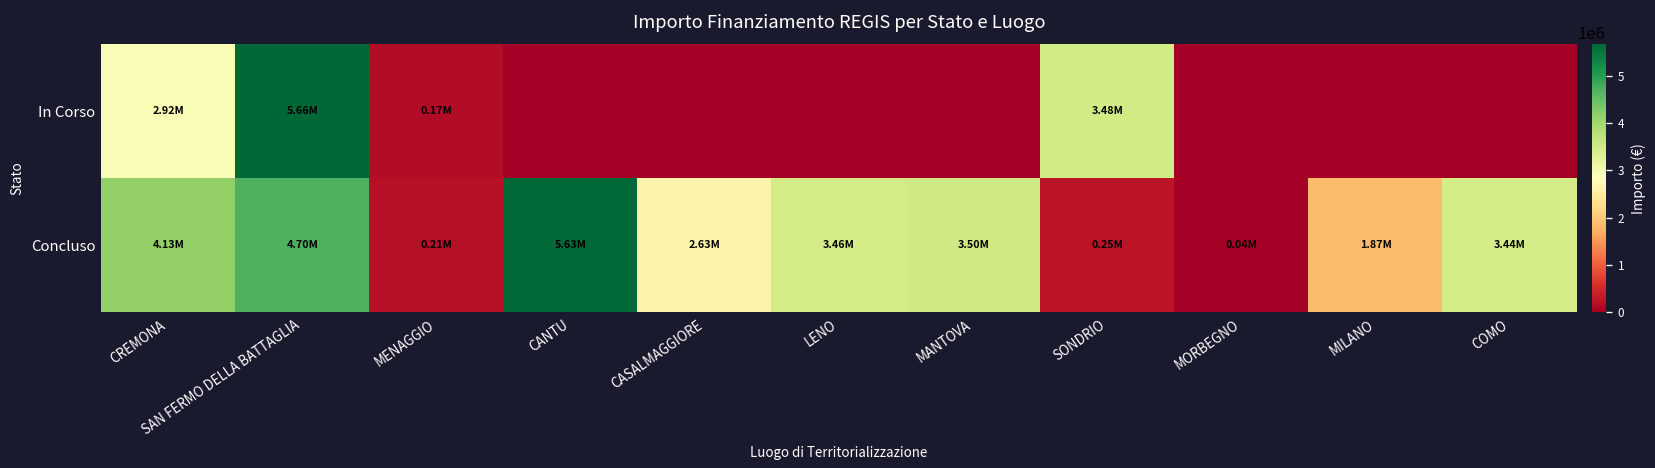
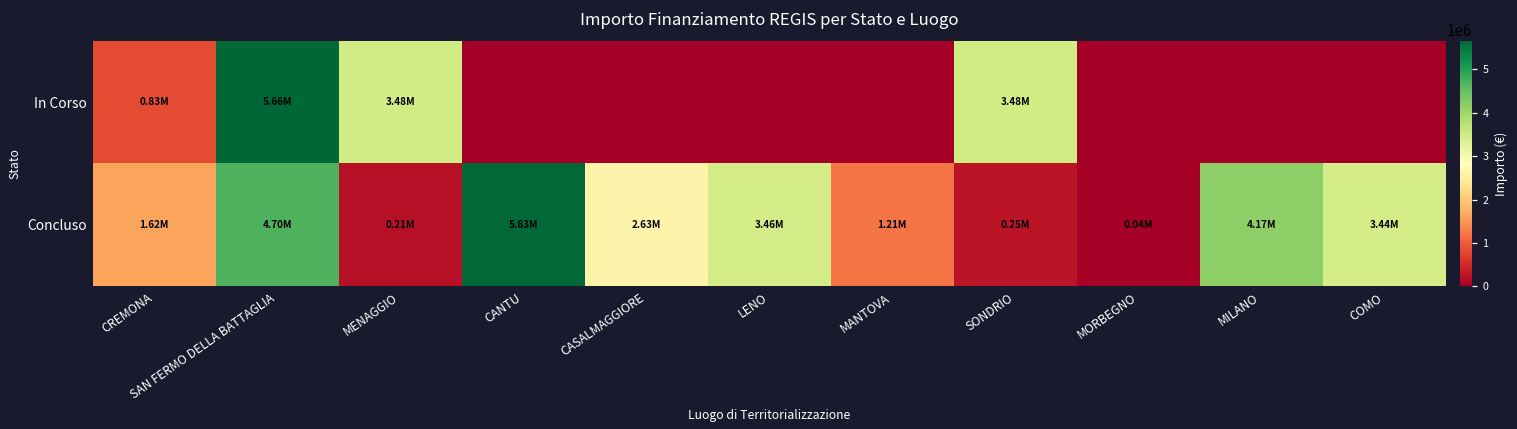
  {
    "In Corso": {
-     "CREMONA": "2.92M",
+     "CREMONA": "0.83M",
      "SAN FERMO DELLA BATTAGLIA": "5.66M",
-     "MENAGGIO": "0.17M",
+     "MENAGGIO": "3.48M",
      "SONDRIO": "3.48M"
    },
    "Concluso": {
-     "CREMONA": "4.13M",
+     "CREMONA": "1.62M",
      "SAN FERMO DELLA BATTAGLIA": "4.70M",
      "MENAGGIO": "0.21M",
      "CANTU": "5.63M",
      "CASALMAGGIORE": "2.63M",
      "LENO": "3.46M",
-     "MANTOVA": "3.50M",
+     "MANTOVA": "1.21M",
      "SONDRIO": "0.25M",
      "MORBEGNO": "0.04M",
-     "MILANO": "1.87M",
+     "MILANO": "4.17M",
      "COMO": "3.44M"
    }
  }
